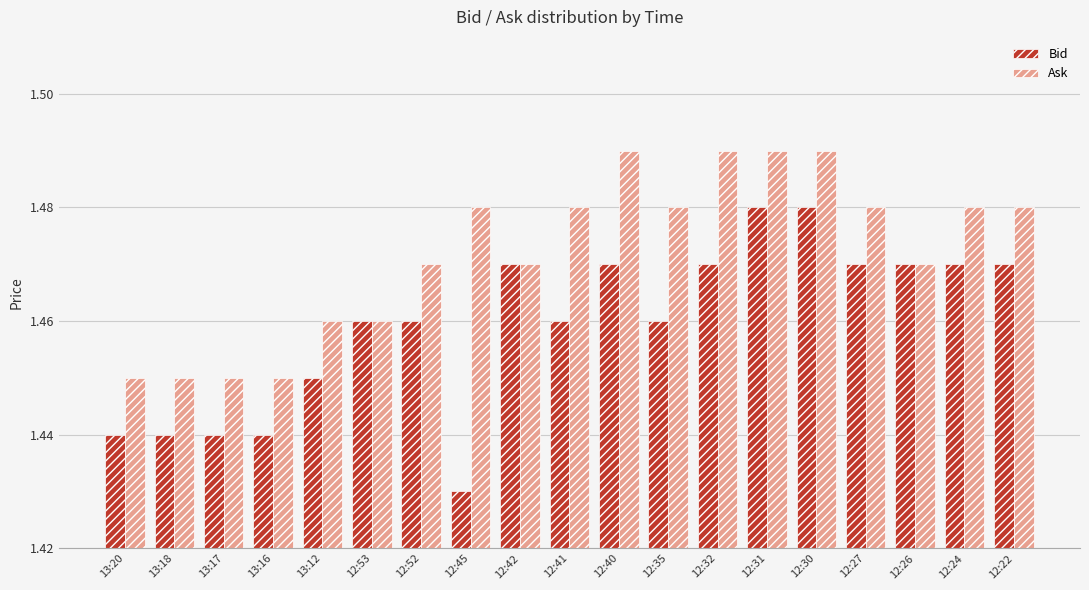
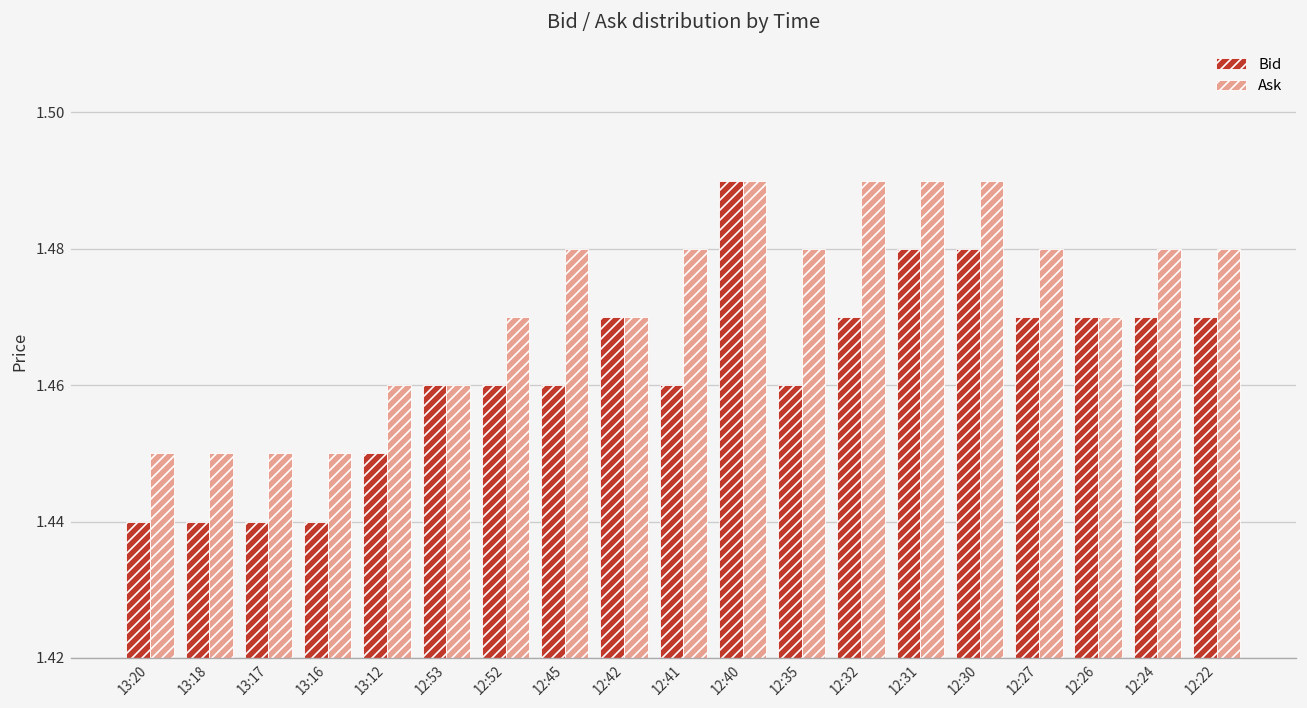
  {
    "Bid": {
      "13:20": 1.44,
      "13:18": 1.44,
      "13:17": 1.44,
      "13:16": 1.44,
      "13:12": 1.45,
      "12:53": 1.46,
      "12:52": 1.46,
-     "12:45": 1.43,
+     "12:45": 1.46,
      "12:42": 1.47,
      "12:41": 1.46,
-     "12:40": 1.47,
+     "12:40": 1.49,
      "12:35": 1.46,
      "12:32": 1.47,
      "12:31": 1.48,
      "12:30": 1.48,
      "12:27": 1.47,
      "12:26": 1.47,
      "12:24": 1.47,
      "12:22": 1.47
    },
    "Ask": {
      "13:20": 1.45,
      "13:18": 1.45,
      "13:17": 1.45,
      "13:16": 1.45,
      "13:12": 1.46,
      "12:53": 1.46,
      "12:52": 1.47,
      "12:45": 1.48,
      "12:42": 1.47,
      "12:41": 1.48,
      "12:40": 1.49,
      "12:35": 1.48,
      "12:32": 1.49,
      "12:31": 1.49,
      "12:30": 1.49,
      "12:27": 1.48,
      "12:26": 1.47,
      "12:24": 1.48,
      "12:22": 1.48
    }
  }
